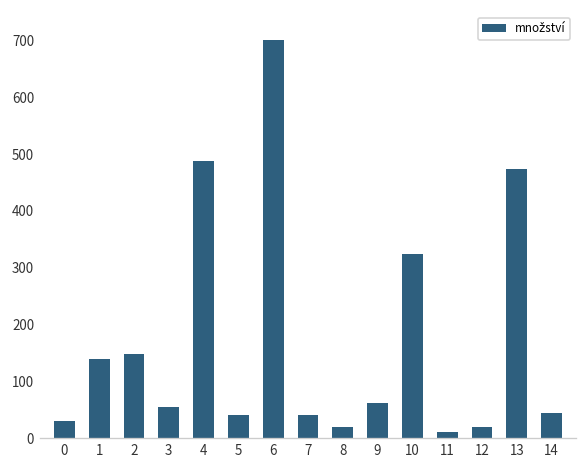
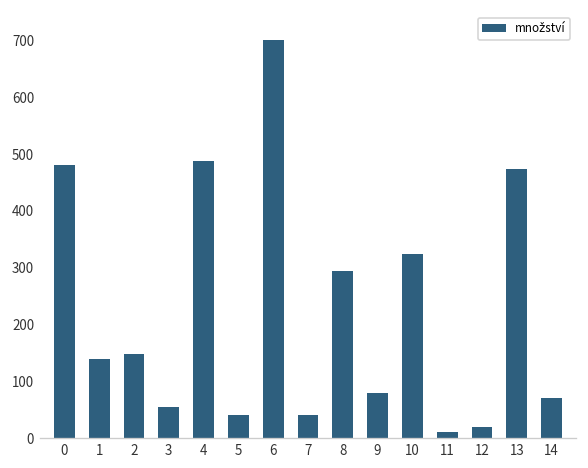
  {
-   "0": 30,
+   "0": 480,
    "1": 140,
    "2": 150,
    "3": 60,
    "4": 490,
    "5": 40,
    "6": 700,
    "7": 40,
-   "8": 20,
-   "9": 60,
+   "8": 290,
+   "9": 80,
    "10": 320,
    "11": 10,
    "12": 20,
    "13": 470,
-   "14": 50
+   "14": 70
  }
